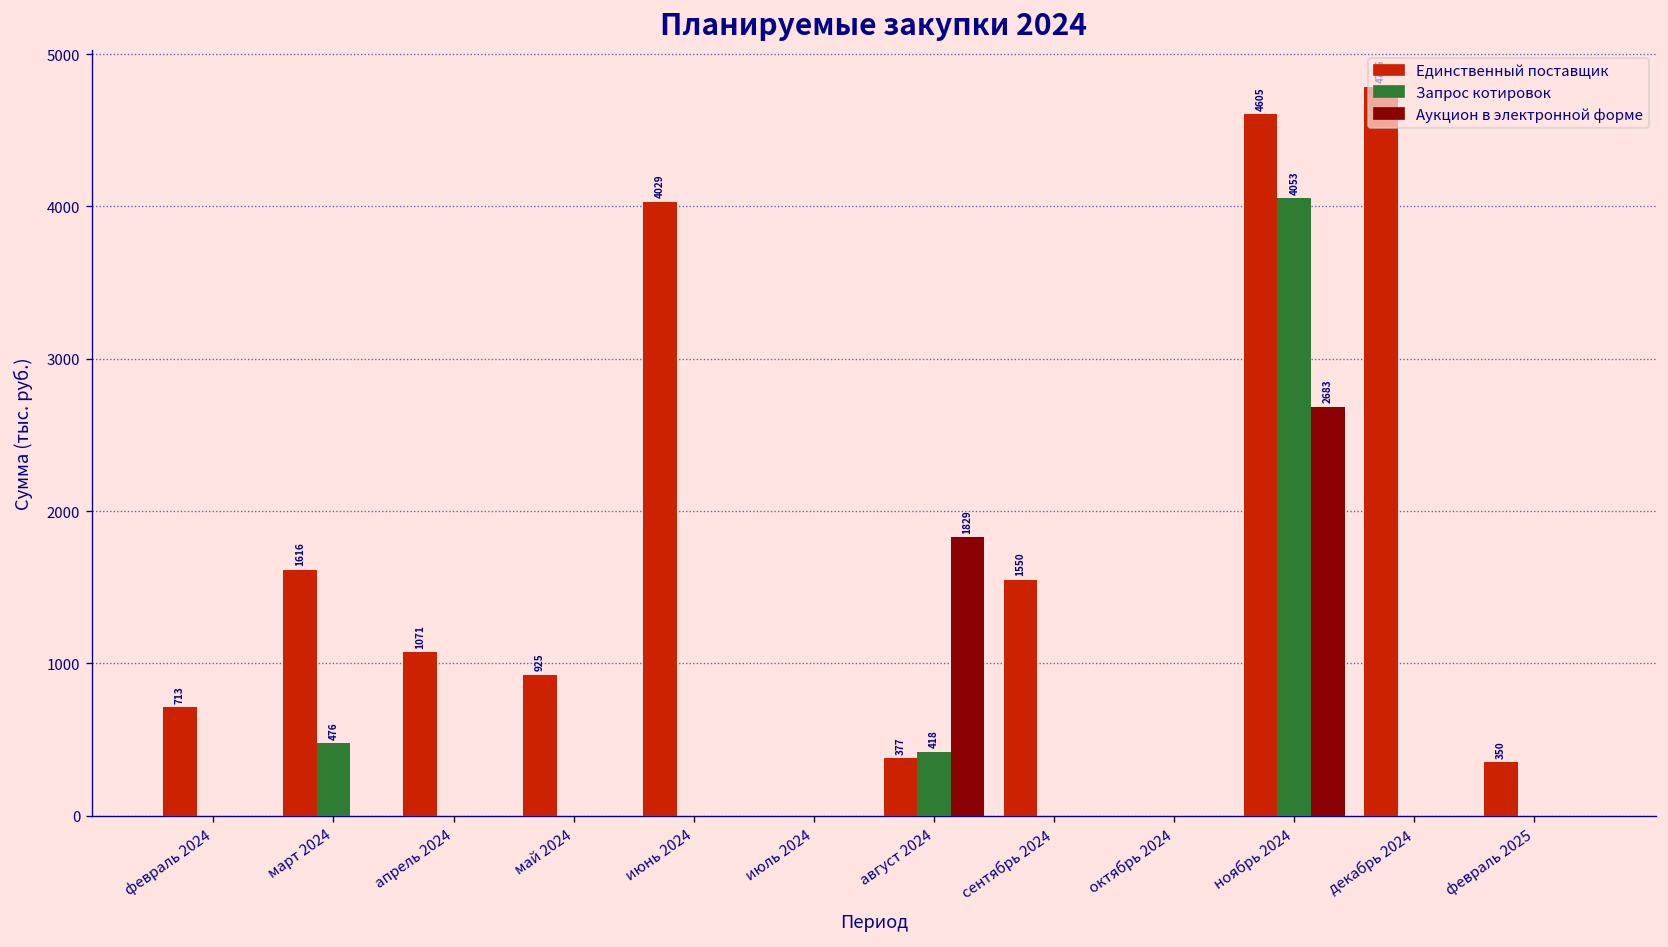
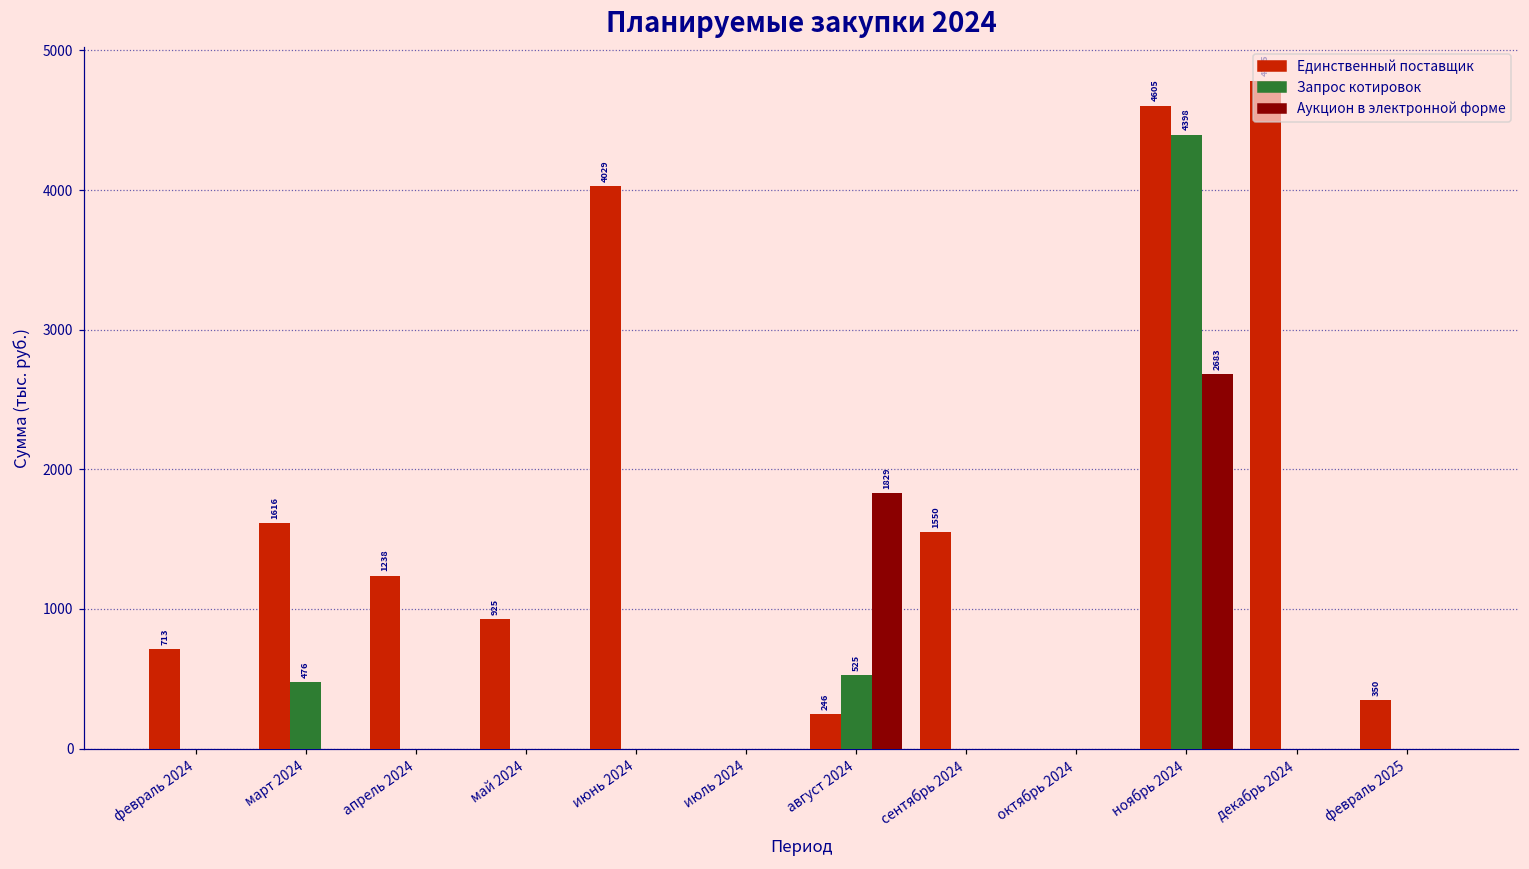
  {
    "Единственный поставщик": {
      "февраль 2024": 713,
      "март 2024": 1616,
-     "апрель 2024": 1071,
+     "апрель 2024": 1238,
      "май 2024": 925,
      "июнь 2024": 4029,
-     "август 2024": 377,
+     "август 2024": 246,
      "сентябрь 2024": 1550,
      "ноябрь 2024": 4605,
      "февраль 2025": 350
    },
    "Запрос котировок": {
      "март 2024": 476,
-     "август 2024": 418,
-     "ноябрь 2024": 4053
+     "август 2024": 525,
+     "ноябрь 2024": 4398
    },
    "Аукцион в электронной форме": {
      "август 2024": 1829,
      "ноябрь 2024": 2683
    }
  }
